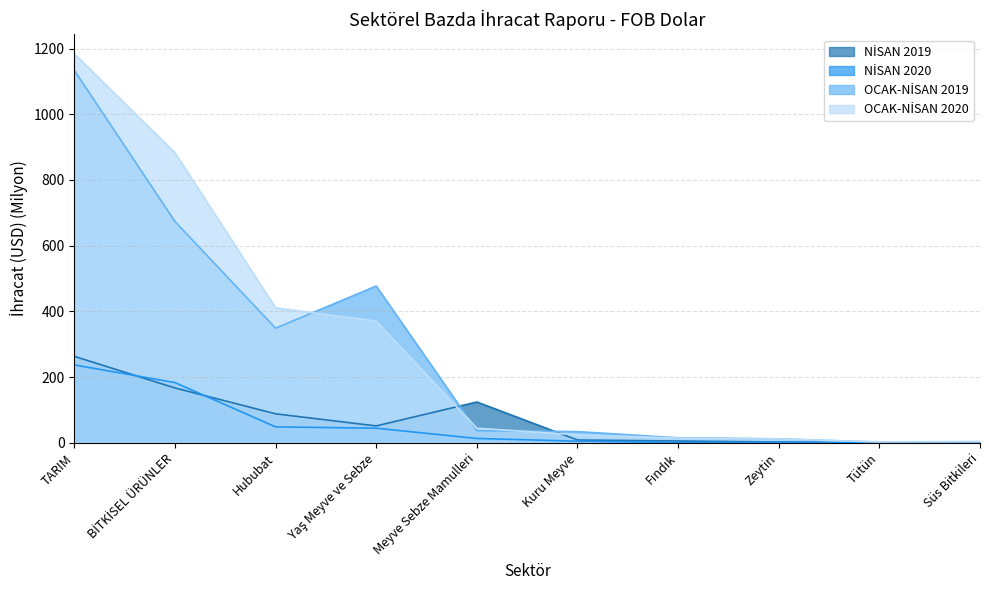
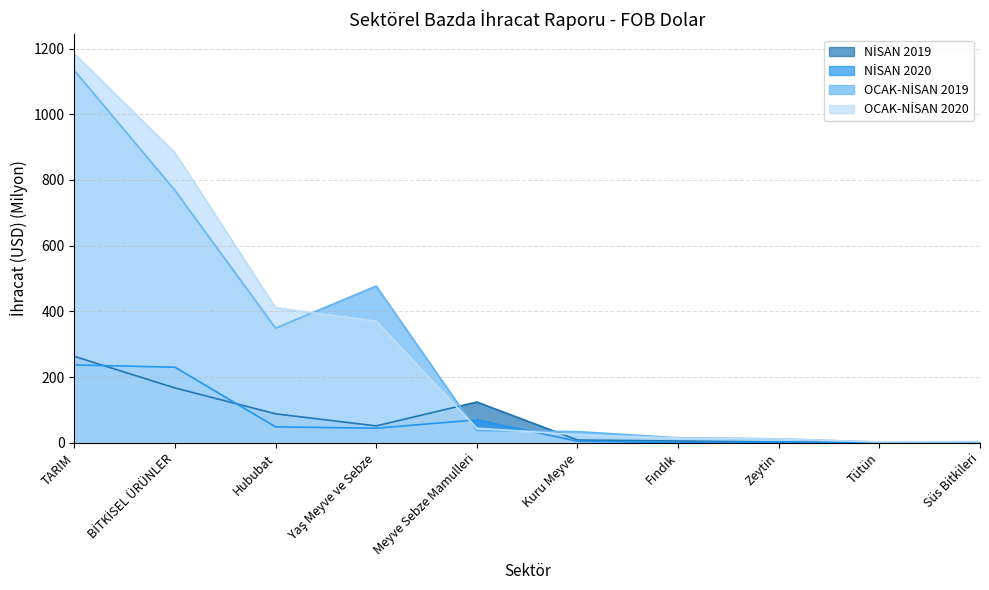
  {
    "NİSAN 2019": {
      "TARIM": 260,
      "BİTKİSEL ÜRÜNLER": 170,
      "Hububat": 90,
      "Meyve Sebze Mamulleri": 120
    },
    "NİSAN 2020": {
      "TARIM": 240,
-     "BİTKİSEL ÜRÜNLER": 180,
+     "BİTKİSEL ÜRÜNLER": 230,
      "Hububat": 50,
-     "Meyve Sebze Mamulleri": 10
+     "Meyve Sebze Mamulleri": 70
    },
    "OCAK-NİSAN 2019": {
      "TARIM": 1130,
-     "BİTKİSEL ÜRÜNLER": 670,
+     "BİTKİSEL ÜRÜNLER": 770,
      "Hububat": 350,
      "Yaş Meyve ve Sebze": 480,
      "Kuru Meyve": 30
    },
    "OCAK-NİSAN 2020": {
      "TARIM": 1180,
      "BİTKİSEL ÜRÜNLER": 880,
      "Hububat": 410,
      "Yaş Meyve ve Sebze": 370,
      "Kuru Meyve": 20
    }
  }
